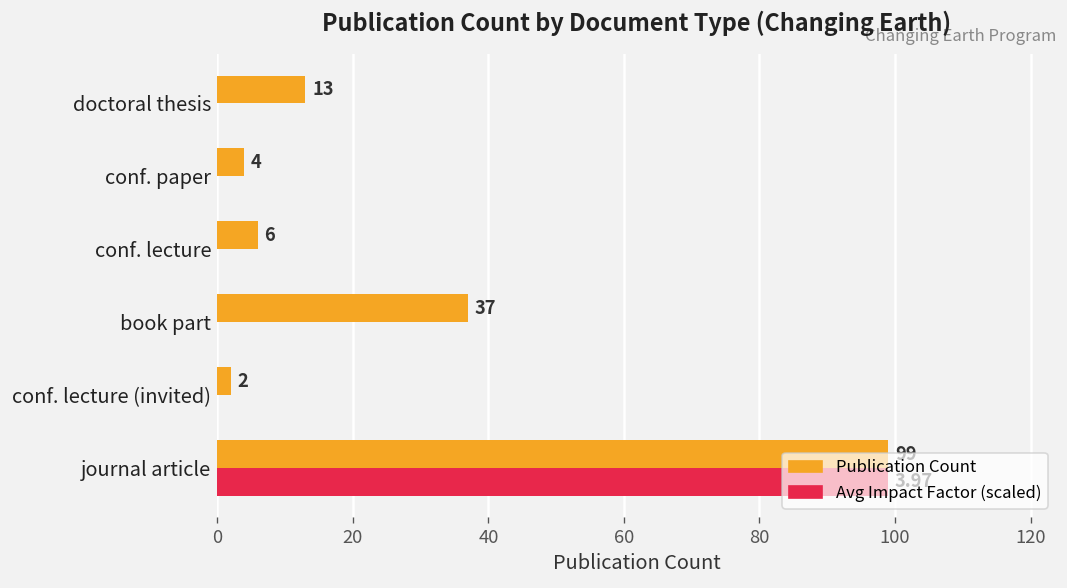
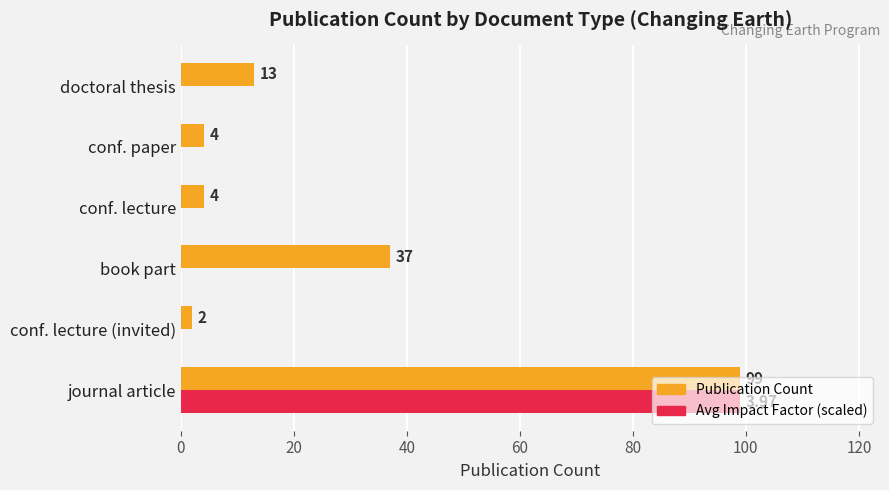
  {
    "Publication Count": {
      "doctoral thesis": 13,
      "conf. paper": 4,
-     "conf. lecture": 6,
+     "conf. lecture": 4,
      "book part": 37,
      "conf. lecture (invited)": 2
    },
    "Avg Impact Factor (scaled)": {
      "doctoral thesis": 0,
      "conf. paper": 0,
      "conf. lecture": 0,
      "book part": 0,
      "conf. lecture (invited)": 0
    }
  }
